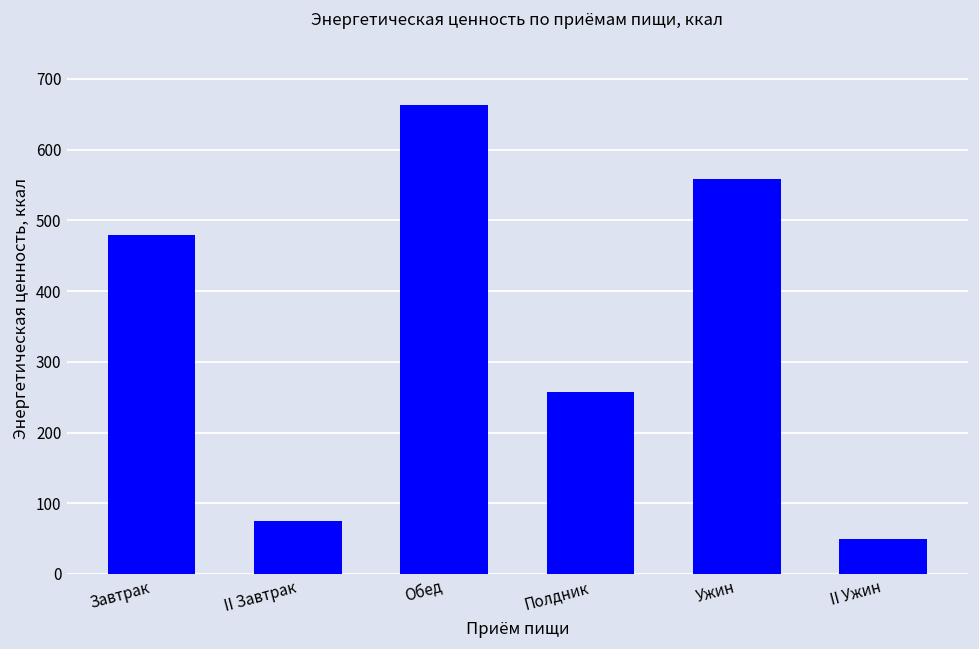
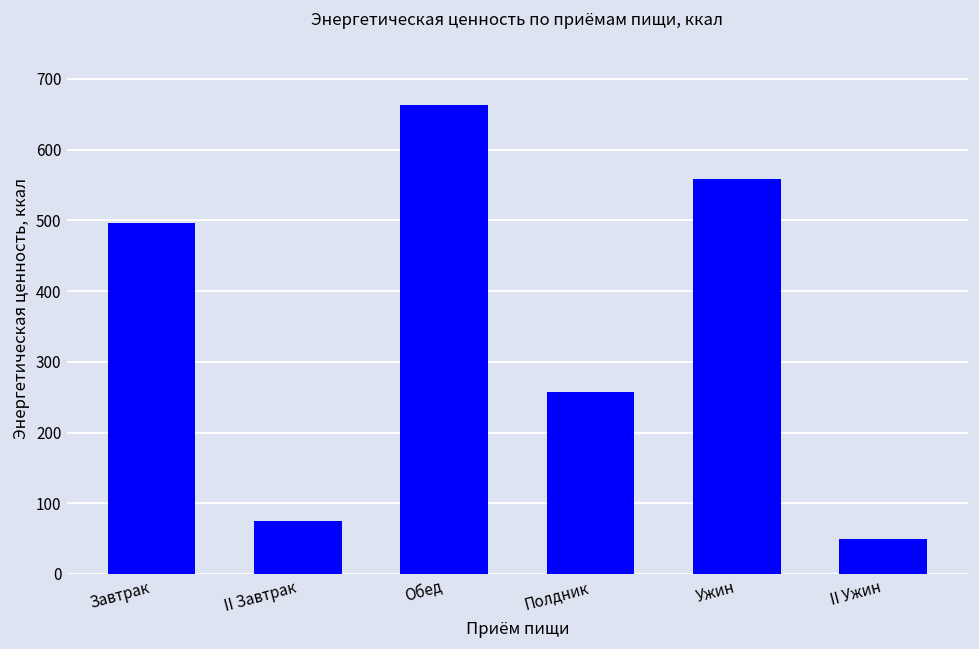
  {
-   "Завтрак": 480,
+   "Завтрак": 500,
    "II Завтрак": 80,
    "Обед": 660,
    "Полдник": 260,
    "Ужин": 560,
    "II Ужин": 50
  }
